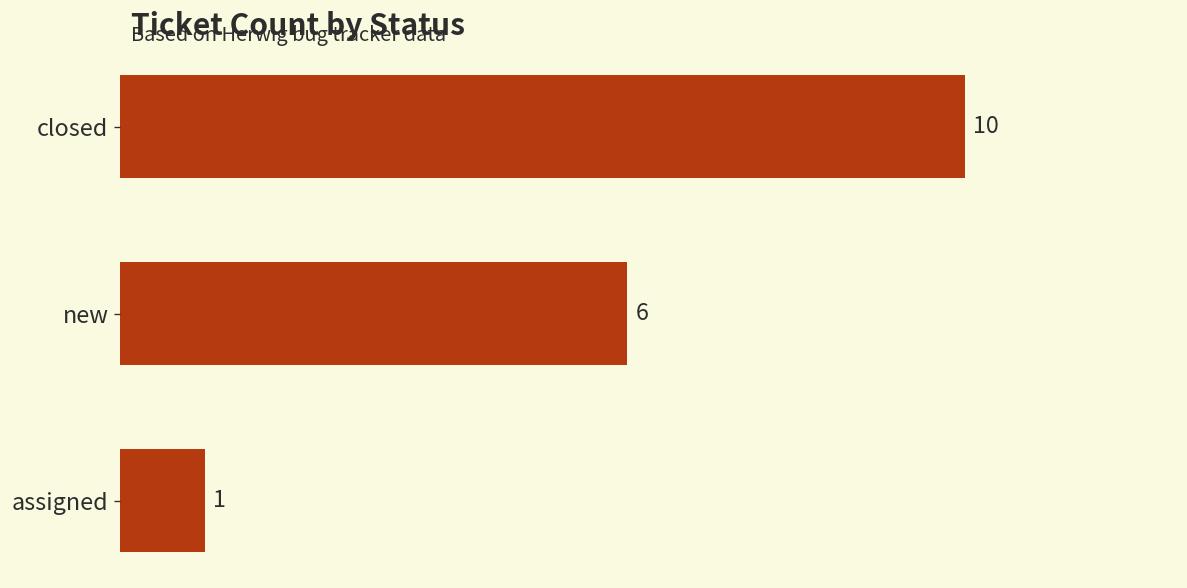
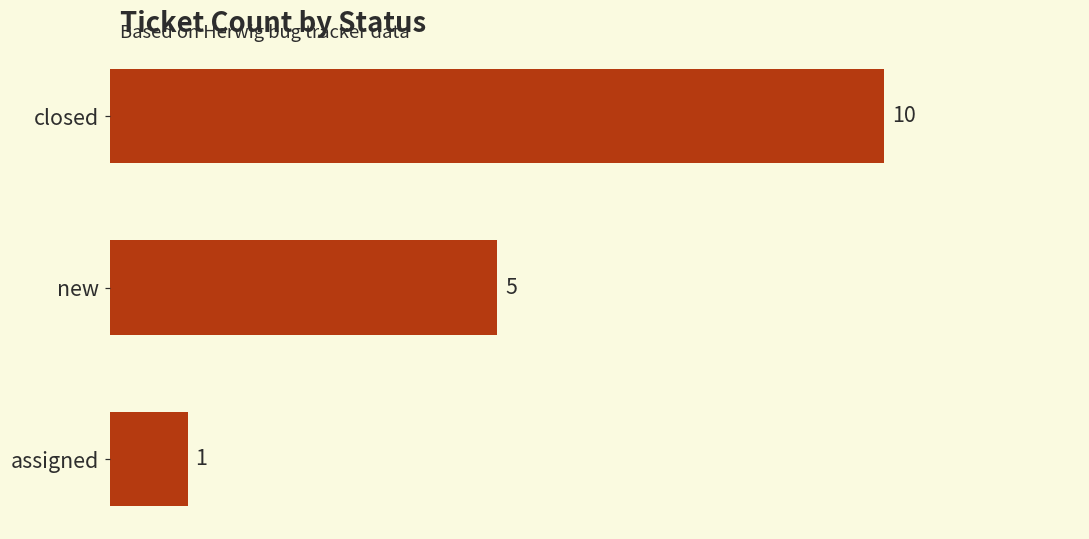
  {
    "closed": 10,
-   "new": 6,
+   "new": 5,
    "assigned": 1
  }
